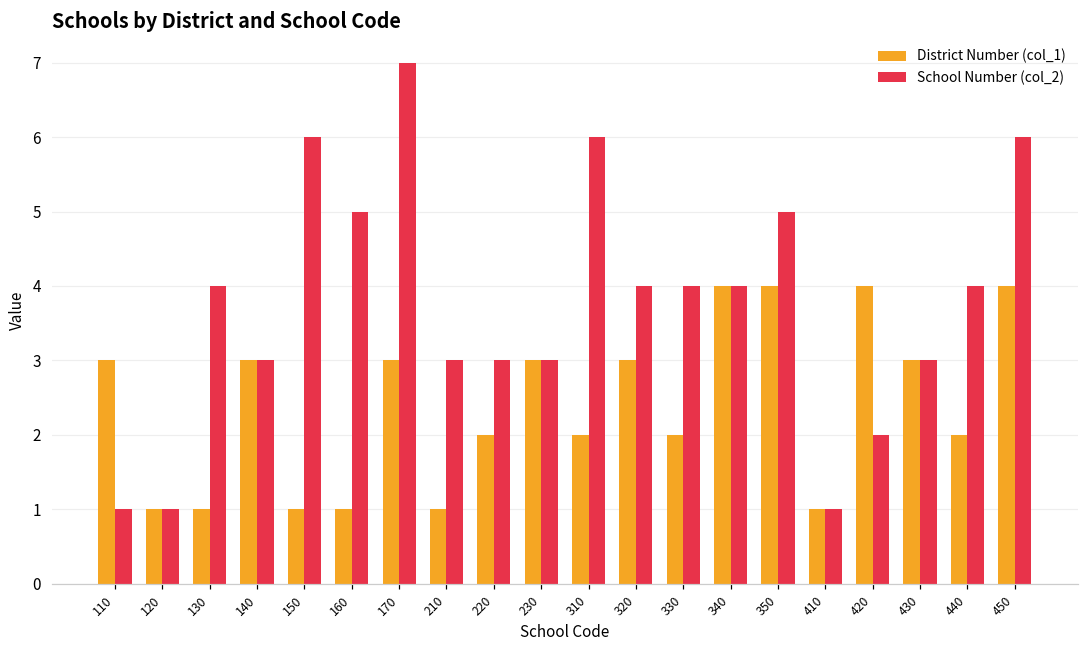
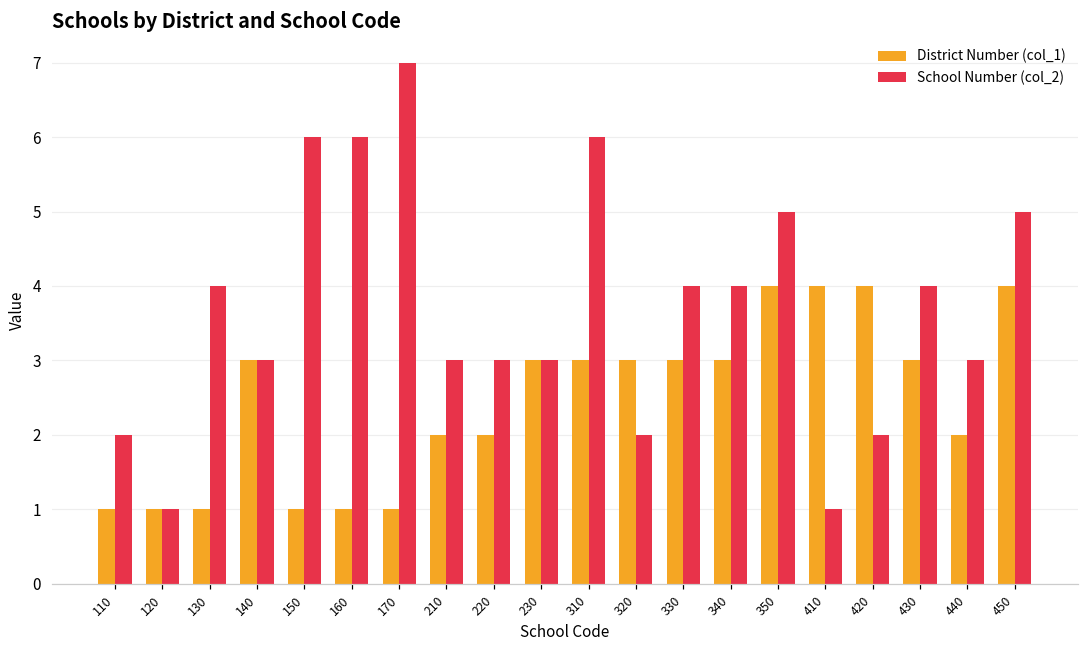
  {
    "District Number (col_1)": {
-     "110": 3,
+     "110": 1,
      "120": 1,
      "130": 1,
      "140": 3,
      "150": 1,
      "160": 1,
-     "170": 3,
-     "210": 1,
+     "170": 1,
+     "210": 2,
      "220": 2,
      "230": 3,
-     "310": 2,
+     "310": 3,
      "320": 3,
-     "330": 2,
-     "340": 4,
+     "330": 3,
+     "340": 3,
      "350": 4,
-     "410": 1,
+     "410": 4,
      "420": 4,
      "430": 3,
      "440": 2,
      "450": 4
    },
    "School Number (col_2)": {
-     "110": 1,
+     "110": 2,
      "120": 1,
      "130": 4,
      "140": 3,
      "150": 6,
-     "160": 5,
+     "160": 6,
      "170": 7,
      "210": 3,
      "220": 3,
      "230": 3,
      "310": 6,
-     "320": 4,
+     "320": 2,
      "330": 4,
      "340": 4,
      "350": 5,
      "410": 1,
      "420": 2,
-     "430": 3,
-     "440": 4,
-     "450": 6
+     "430": 4,
+     "440": 3,
+     "450": 5
    }
  }
